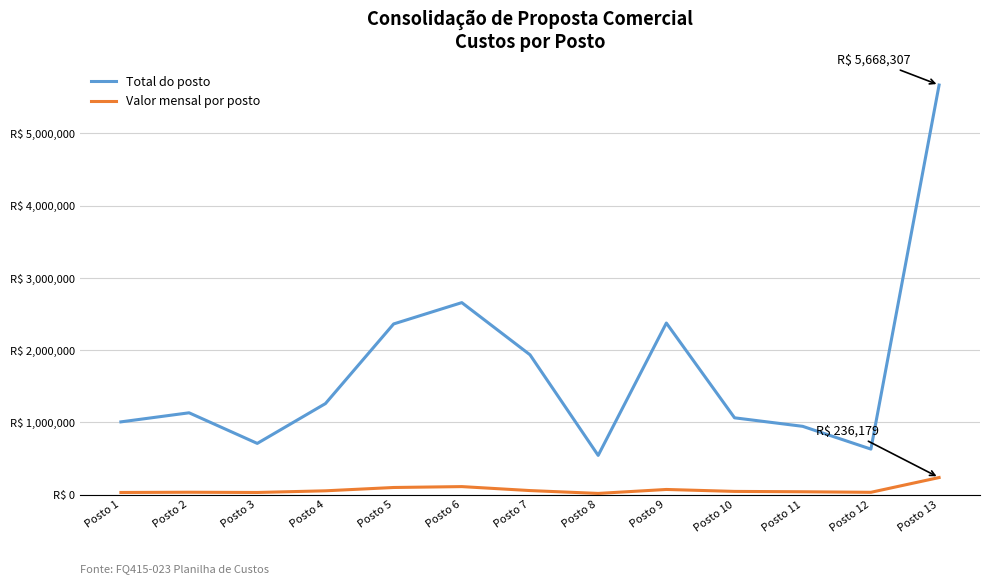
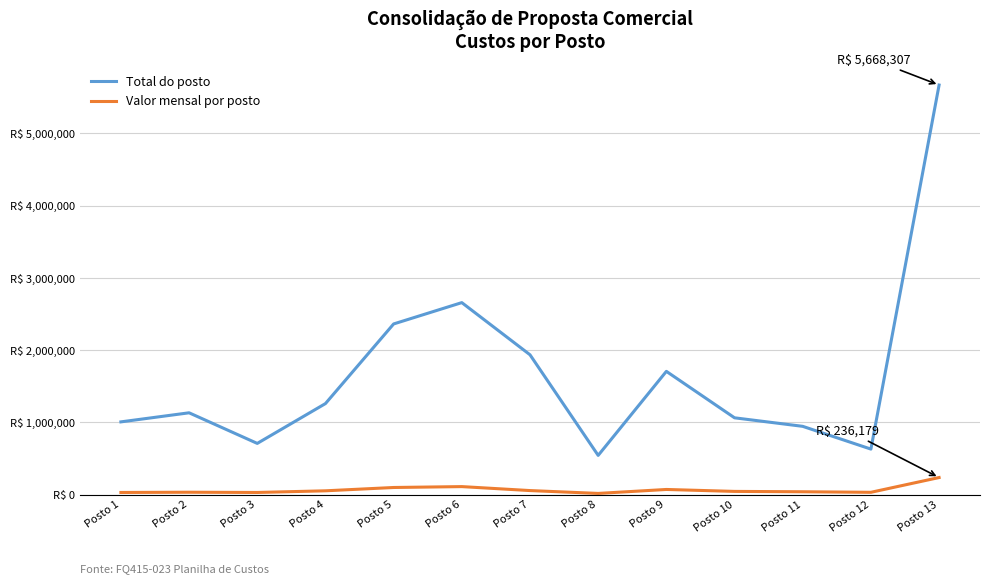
  {
    "Total do posto": {
      "Posto 1": "R$ 1,000,000",
      "Posto 2": "R$ 1,100,000",
      "Posto 3": "R$ 700,000",
      "Posto 4": "R$ 1,300,000",
      "Posto 5": "R$ 2,400,000",
      "Posto 6": "R$ 2,700,000",
      "Posto 7": "R$ 1,900,000",
      "Posto 8": "R$ 500,000",
-     "Posto 9": "R$ 2,400,000",
+     "Posto 9": "R$ 1,700,000",
      "Posto 10": "R$ 1,100,000",
      "Posto 11": "R$ 900,000"
    },
    "Valor mensal por posto": {
      "Posto 1": "R$ 0",
      "Posto 2": "R$ 0",
      "Posto 3": "R$ 0",
      "Posto 4": "R$ 100,000",
      "Posto 5": "R$ 100,000",
      "Posto 6": "R$ 100,000",
      "Posto 7": "R$ 100,000",
      "Posto 8": "R$ 0",
      "Posto 9": "R$ 100,000",
      "Posto 10": "R$ 0",
      "Posto 11": "R$ 0",
      "Posto 12": "R$ 0",
      "Posto 13": "R$ 200,000"
    }
  }
